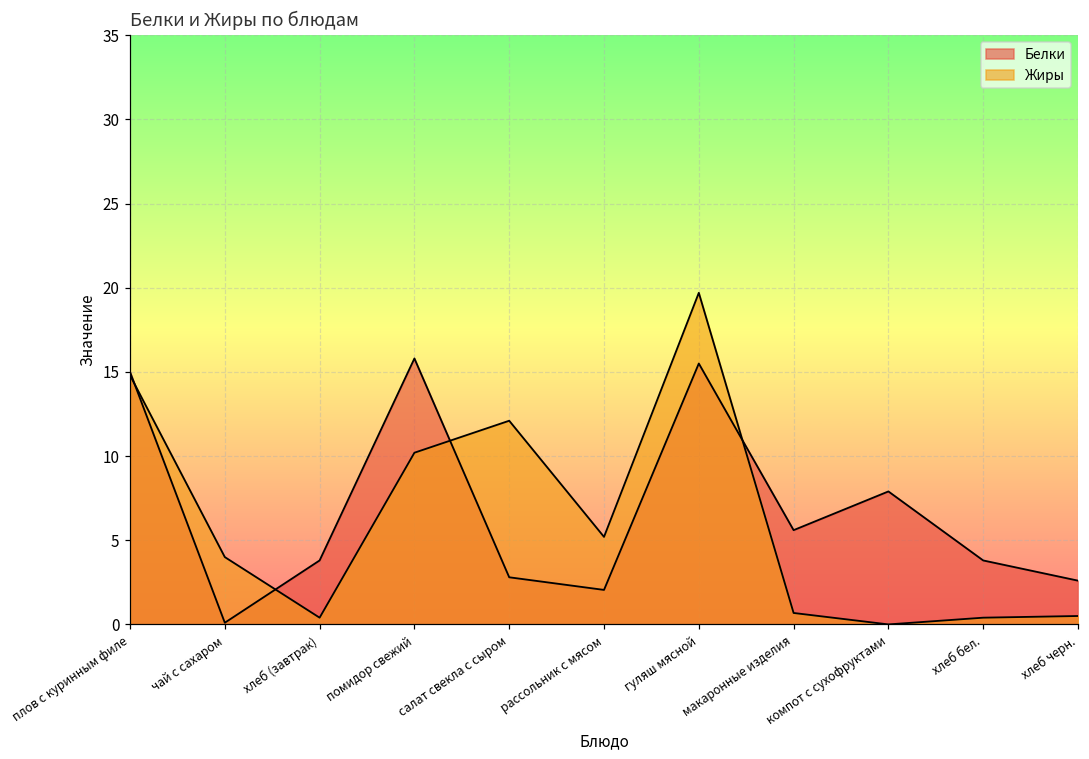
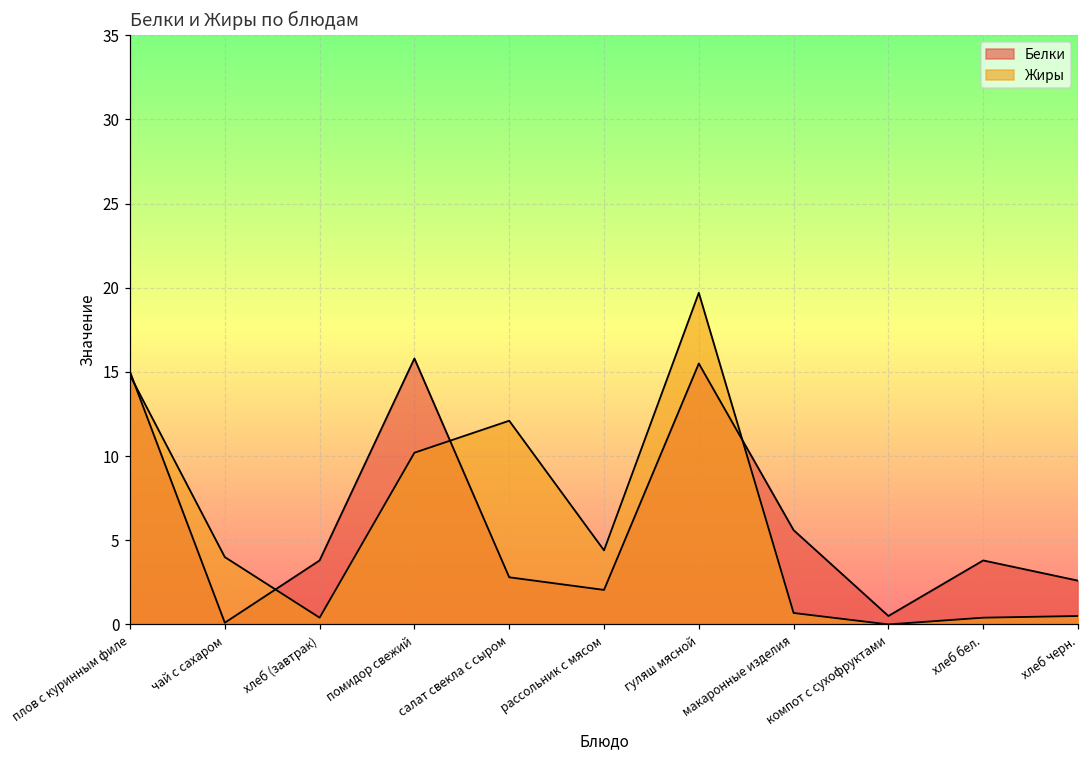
  {
    "Белки": {
      "плов с куринным филе": 15.0,
      "чай с сахаром": 0.1,
      "хлеб (завтрак)": 3.8,
      "помидор свежий": 15.8,
      "салат свекла с сыром": 2.8,
      "рассольник с мясом": 2.1,
      "гуляш мясной": 15.5,
      "макаронные изделия": 5.6,
-     "компот с сухофруктами": 7.9,
+     "компот с сухофруктами": 0.5,
      "хлеб бел.": 3.8,
      "хлеб черн.": 2.6
    },
    "Жиры": {
      "плов с куринным филе": 14.8,
      "чай с сахаром": 4.0,
      "хлеб (завтрак)": 0.4,
      "помидор свежий": 10.2,
      "салат свекла с сыром": 12.1,
-     "рассольник с мясом": 5.2,
+     "рассольник с мясом": 4.4,
      "гуляш мясной": 19.7,
      "макаронные изделия": 0.7,
      "компот с сухофруктами": 0.0,
      "хлеб бел.": 0.4,
      "хлеб черн.": 0.5
    }
  }
